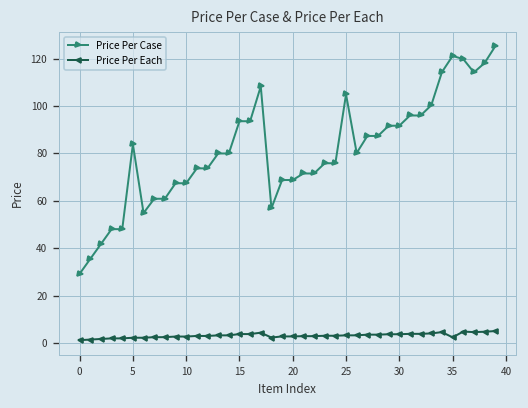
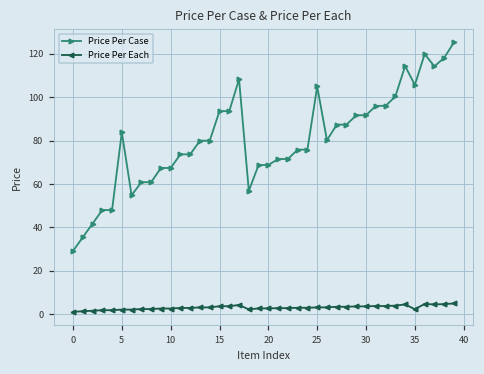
  {
    "Price Per Case": {
      "0": 29,
      "5": 84,
      "10": 67,
      "15": 94,
      "20": 69,
      "25": 105,
      "30": 92,
-     "35": 121
+     "35": 106
    },
    "Price Per Each": {
      "0": 1,
      "5": 2,
      "10": 3,
      "15": 4,
      "20": 3,
      "25": 3,
      "30": 4,
      "35": 2
    }
  }
